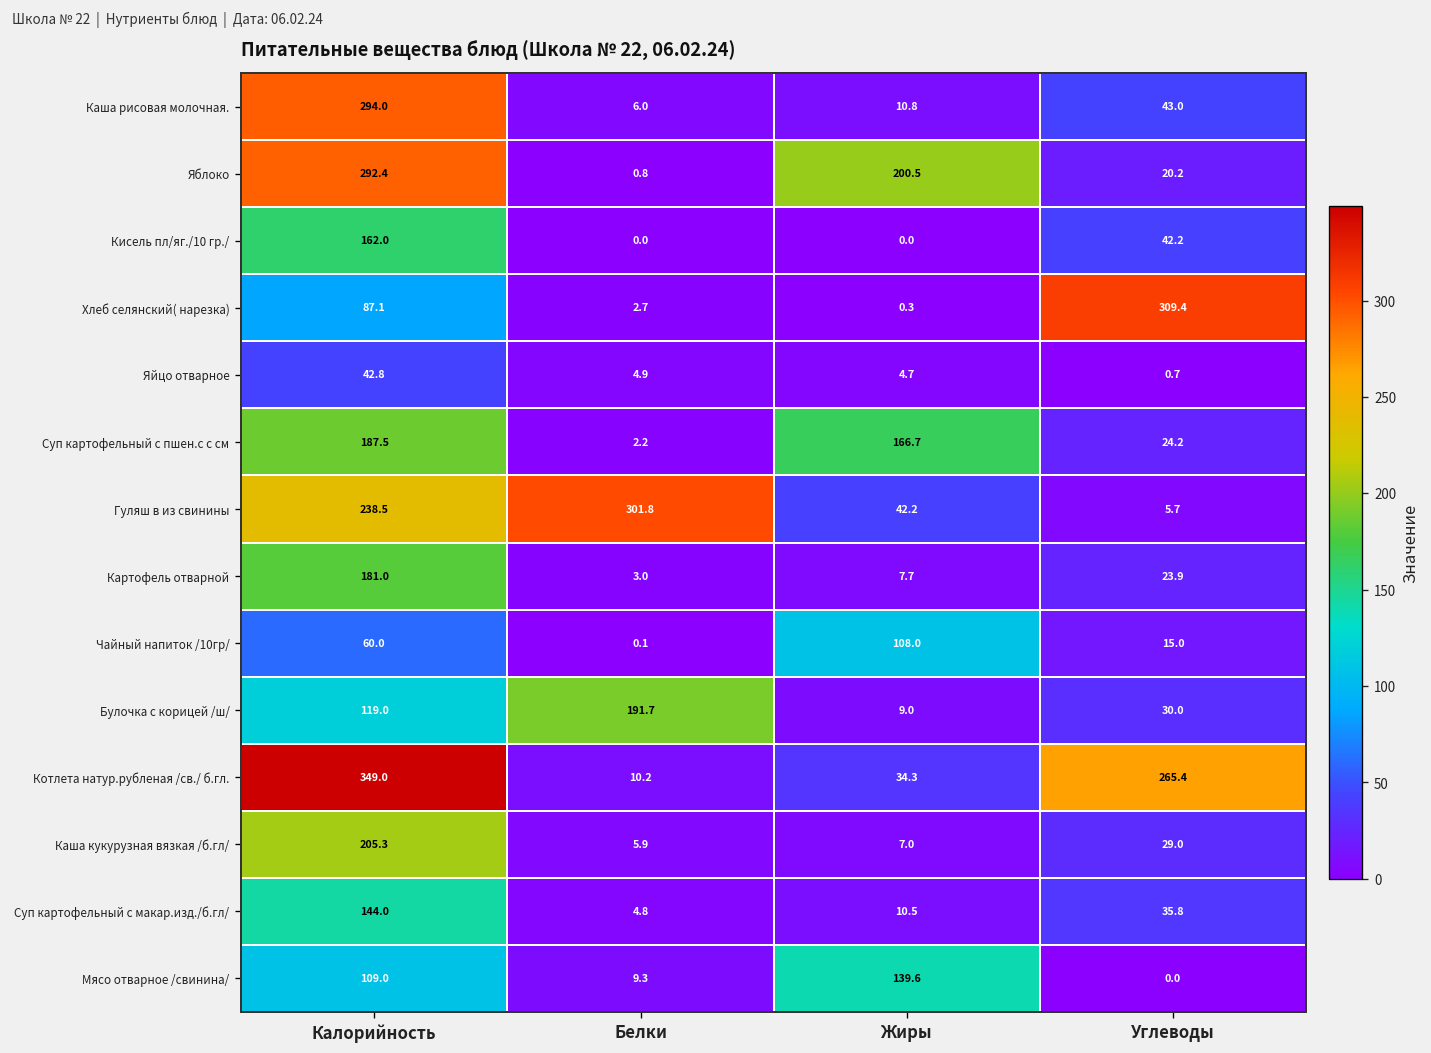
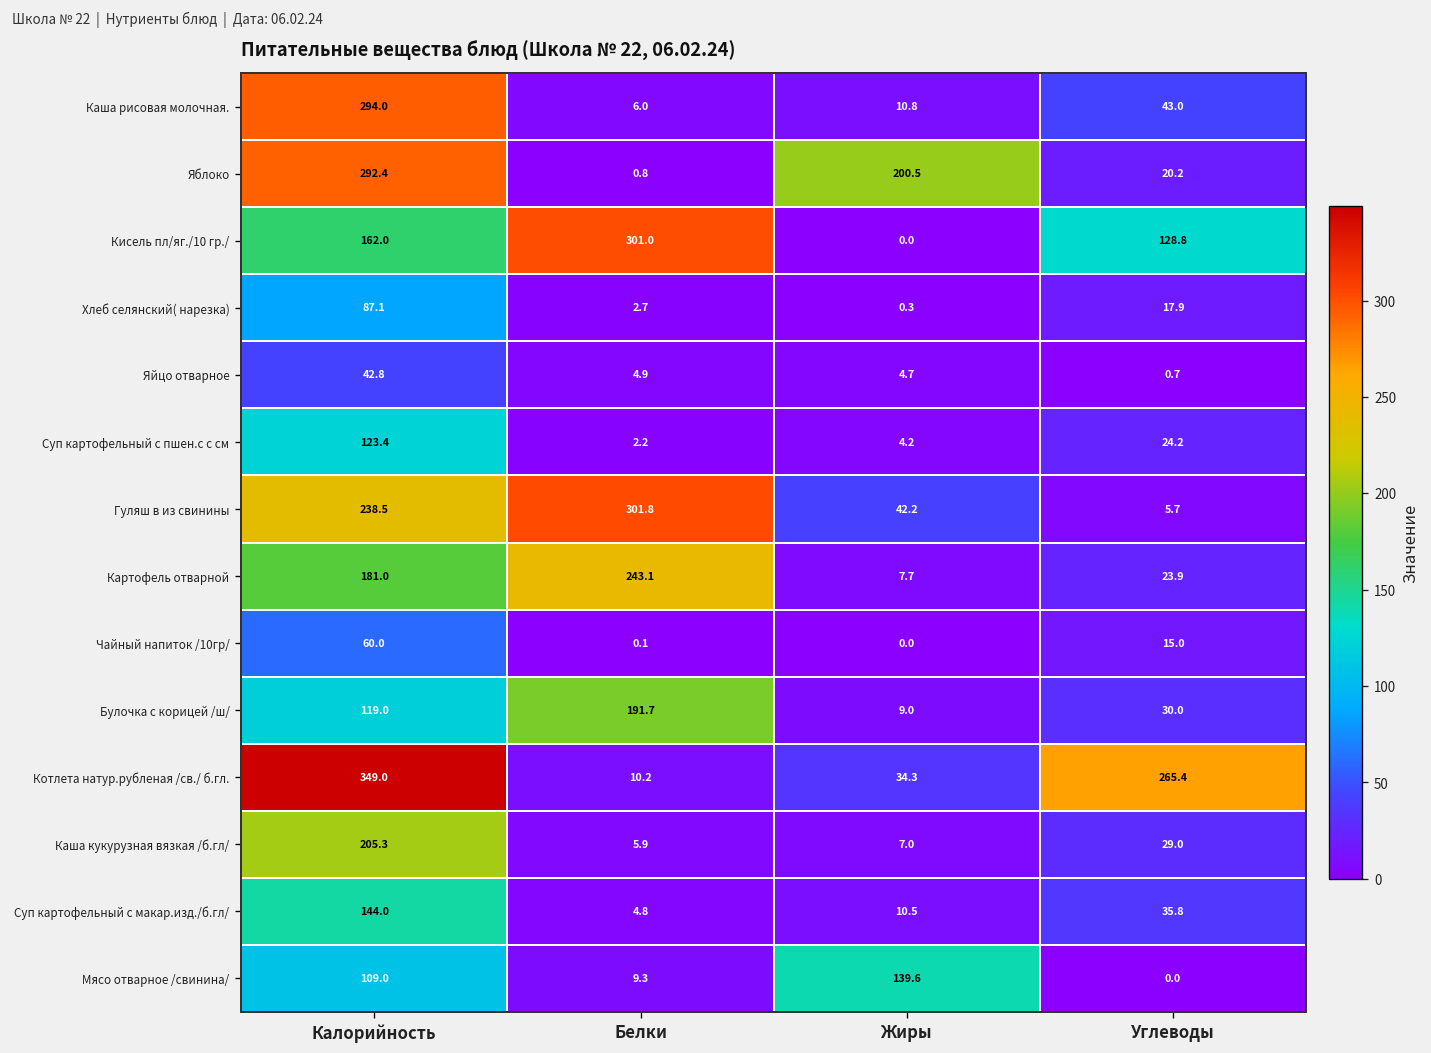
  {
    "Каша рисовая молочная.": {
      "Калорийность": 294.0,
      "Белки": 6.0,
      "Жиры": 10.8,
      "Углеводы": 43.0
    },
    "Яблоко": {
      "Калорийность": 292.4,
      "Белки": 0.8,
      "Жиры": 200.5,
      "Углеводы": 20.2
    },
    "Кисель пл/яг./10 гр./": {
      "Калорийность": 162.0,
-     "Белки": 0.0,
+     "Белки": 301.0,
      "Жиры": 0.0,
-     "Углеводы": 42.2
+     "Углеводы": 128.8
    },
    "Хлеб селянский( нарезка)": {
      "Калорийность": 87.1,
      "Белки": 2.7,
      "Жиры": 0.3,
-     "Углеводы": 309.4
+     "Углеводы": 17.9
    },
    "Яйцо отварное": {
      "Калорийность": 42.8,
      "Белки": 4.9,
      "Жиры": 4.7,
      "Углеводы": 0.7
    },
    "Суп картофельный с пшен.с с см": {
-     "Калорийность": 187.5,
+     "Калорийность": 123.4,
      "Белки": 2.2,
-     "Жиры": 166.7,
+     "Жиры": 4.2,
      "Углеводы": 24.2
    },
    "Гуляш в из свинины": {
      "Калорийность": 238.5,
      "Белки": 301.8,
      "Жиры": 42.2,
      "Углеводы": 5.7
    },
    "Картофель отварной": {
      "Калорийность": 181.0,
-     "Белки": 3.0,
+     "Белки": 243.1,
      "Жиры": 7.7,
      "Углеводы": 23.9
    },
    "Чайный напиток /10гр/": {
      "Калорийность": 60.0,
      "Белки": 0.1,
-     "Жиры": 108.0,
+     "Жиры": 0.0,
      "Углеводы": 15.0
    },
    "Булочка с корицей /ш/": {
      "Калорийность": 119.0,
      "Белки": 191.7,
      "Жиры": 9.0,
      "Углеводы": 30.0
    },
    "Котлета натур.рубленая /св./ б.гл.": {
      "Калорийность": 349.0,
      "Белки": 10.2,
      "Жиры": 34.3,
      "Углеводы": 265.4
    },
    "Каша кукурузная вязкая /б.гл/": {
      "Калорийность": 205.3,
      "Белки": 5.9,
      "Жиры": 7.0,
      "Углеводы": 29.0
    },
    "Суп картофельный с макар.изд./б.гл/": {
      "Калорийность": 144.0,
      "Белки": 4.8,
      "Жиры": 10.5,
      "Углеводы": 35.8
    },
    "Мясо отварное /свинина/": {
      "Калорийность": 109.0,
      "Белки": 9.3,
      "Жиры": 139.6,
      "Углеводы": 0.0
    }
  }
